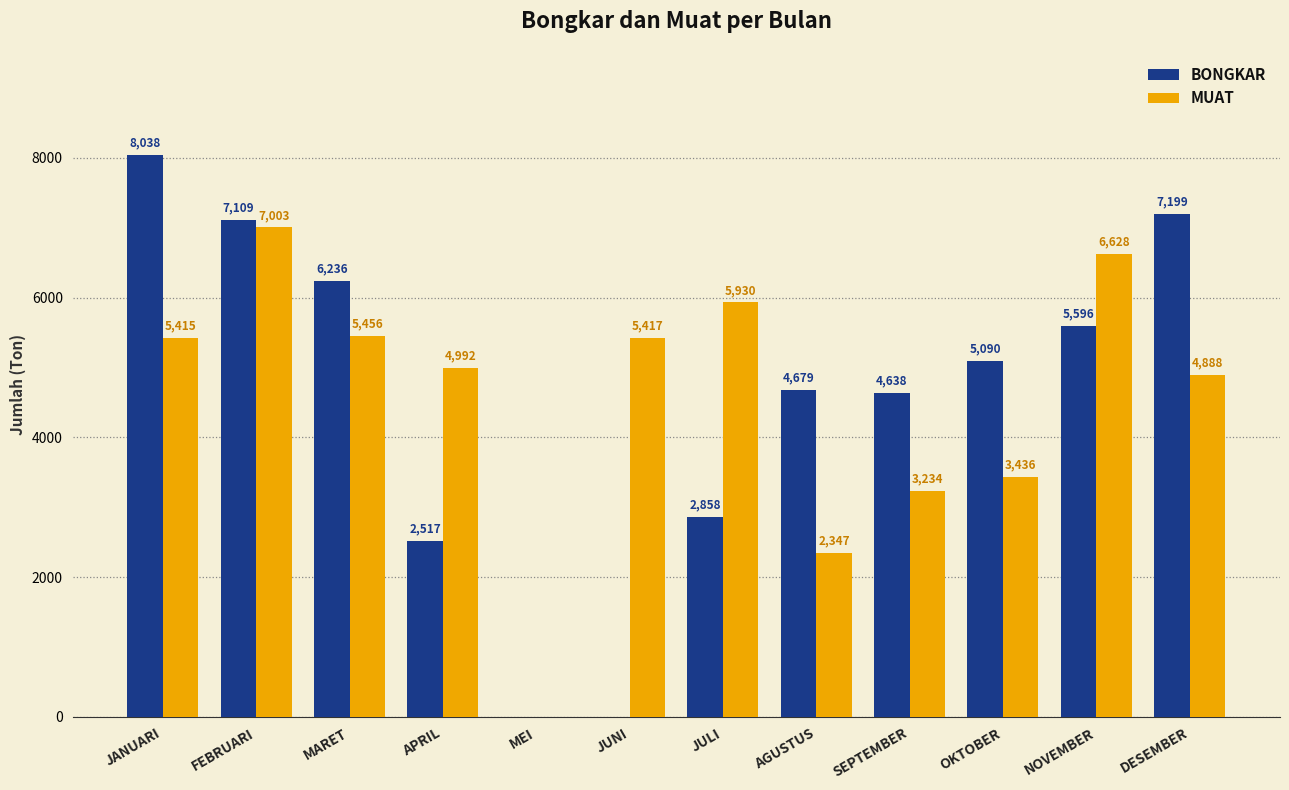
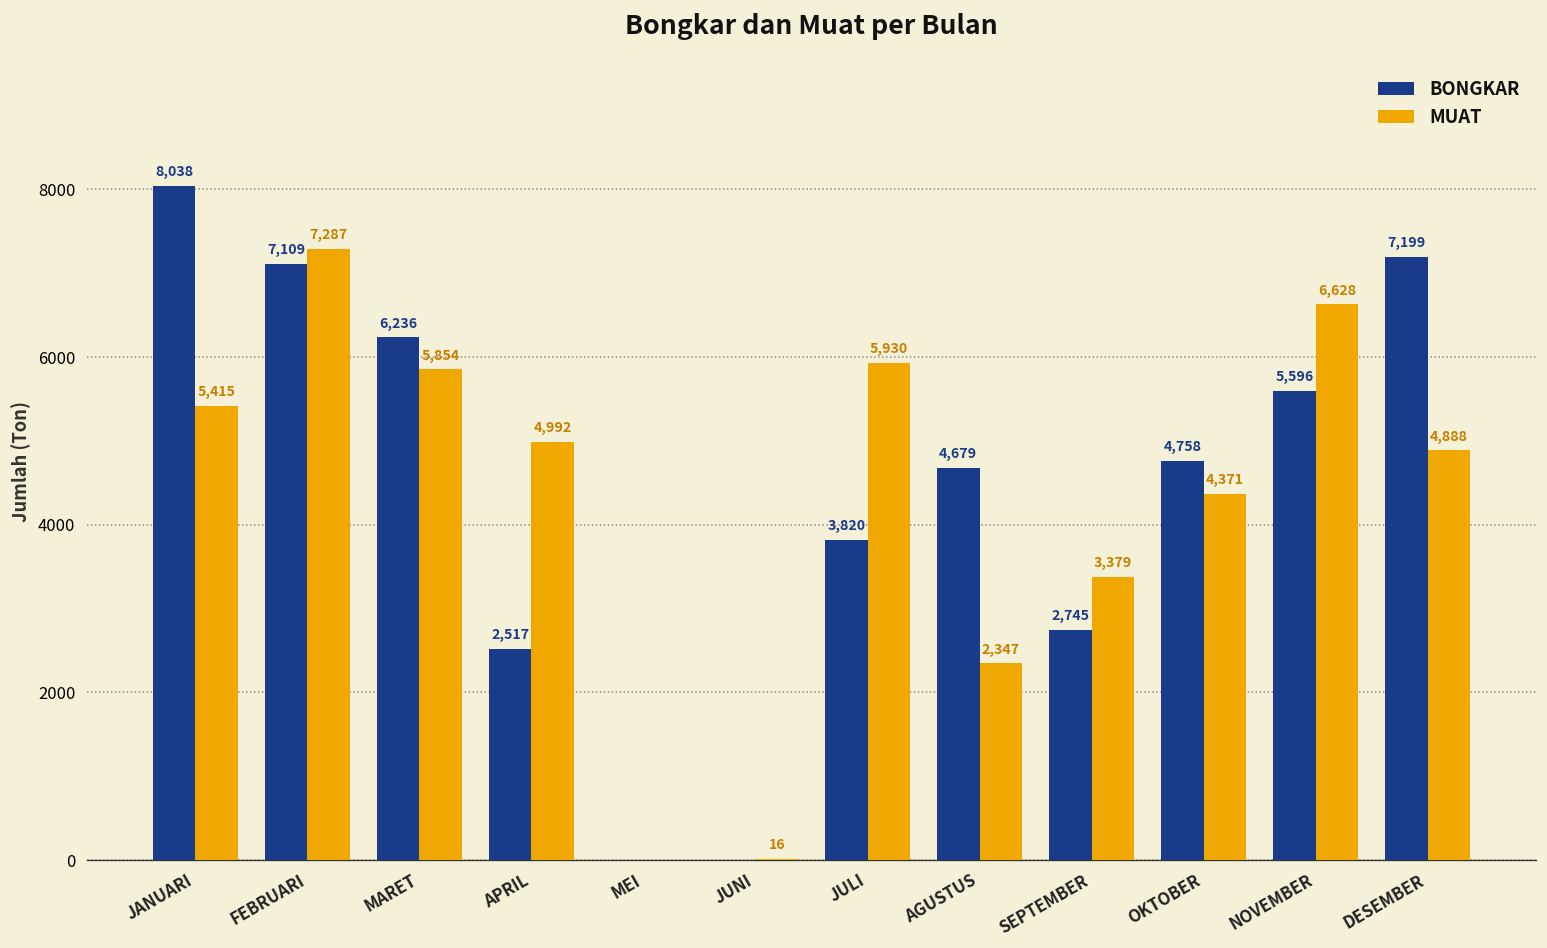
  {
    "BONGKAR": {
      "JANUARI": "8,038",
      "FEBRUARI": "7,109",
      "MARET": "6,236",
      "APRIL": "2,517",
-     "JULI": "2,858",
+     "JULI": "3,820",
      "AGUSTUS": "4,679",
-     "SEPTEMBER": "4,638",
-     "OKTOBER": "5,090",
+     "SEPTEMBER": "2,745",
+     "OKTOBER": "4,758",
      "NOVEMBER": "5,596",
      "DESEMBER": "7,199"
    },
    "MUAT": {
      "JANUARI": "5,415",
-     "FEBRUARI": "7,003",
-     "MARET": "5,456",
+     "FEBRUARI": "7,287",
+     "MARET": "5,854",
      "APRIL": "4,992",
-     "JUNI": "5,417",
+     "JUNI": "16",
      "JULI": "5,930",
      "AGUSTUS": "2,347",
-     "SEPTEMBER": "3,234",
-     "OKTOBER": "3,436",
+     "SEPTEMBER": "3,379",
+     "OKTOBER": "4,371",
      "NOVEMBER": "6,628",
      "DESEMBER": "4,888"
    }
  }
